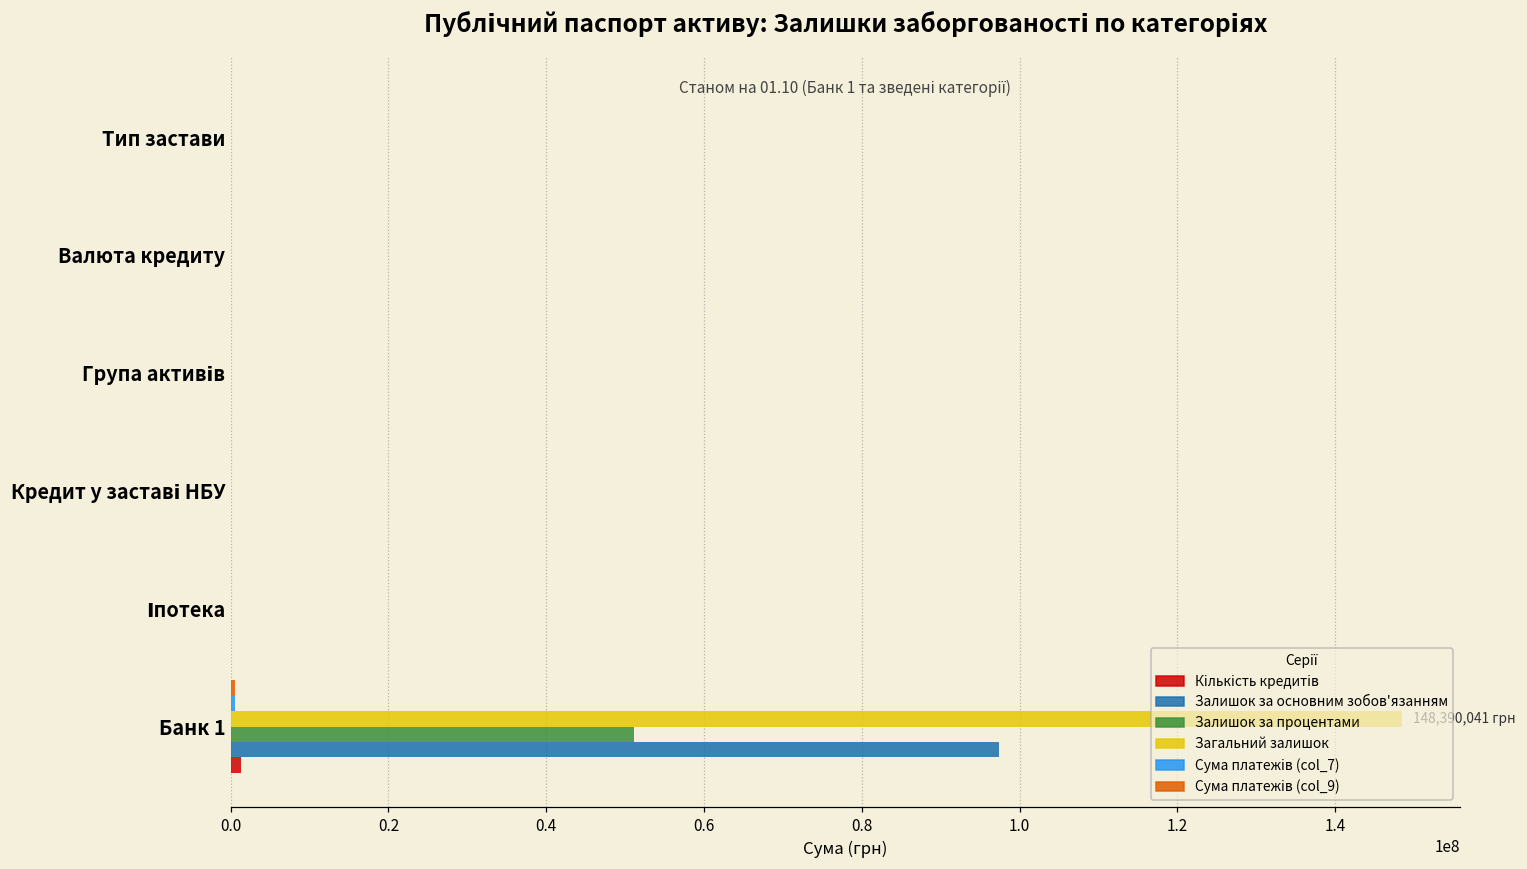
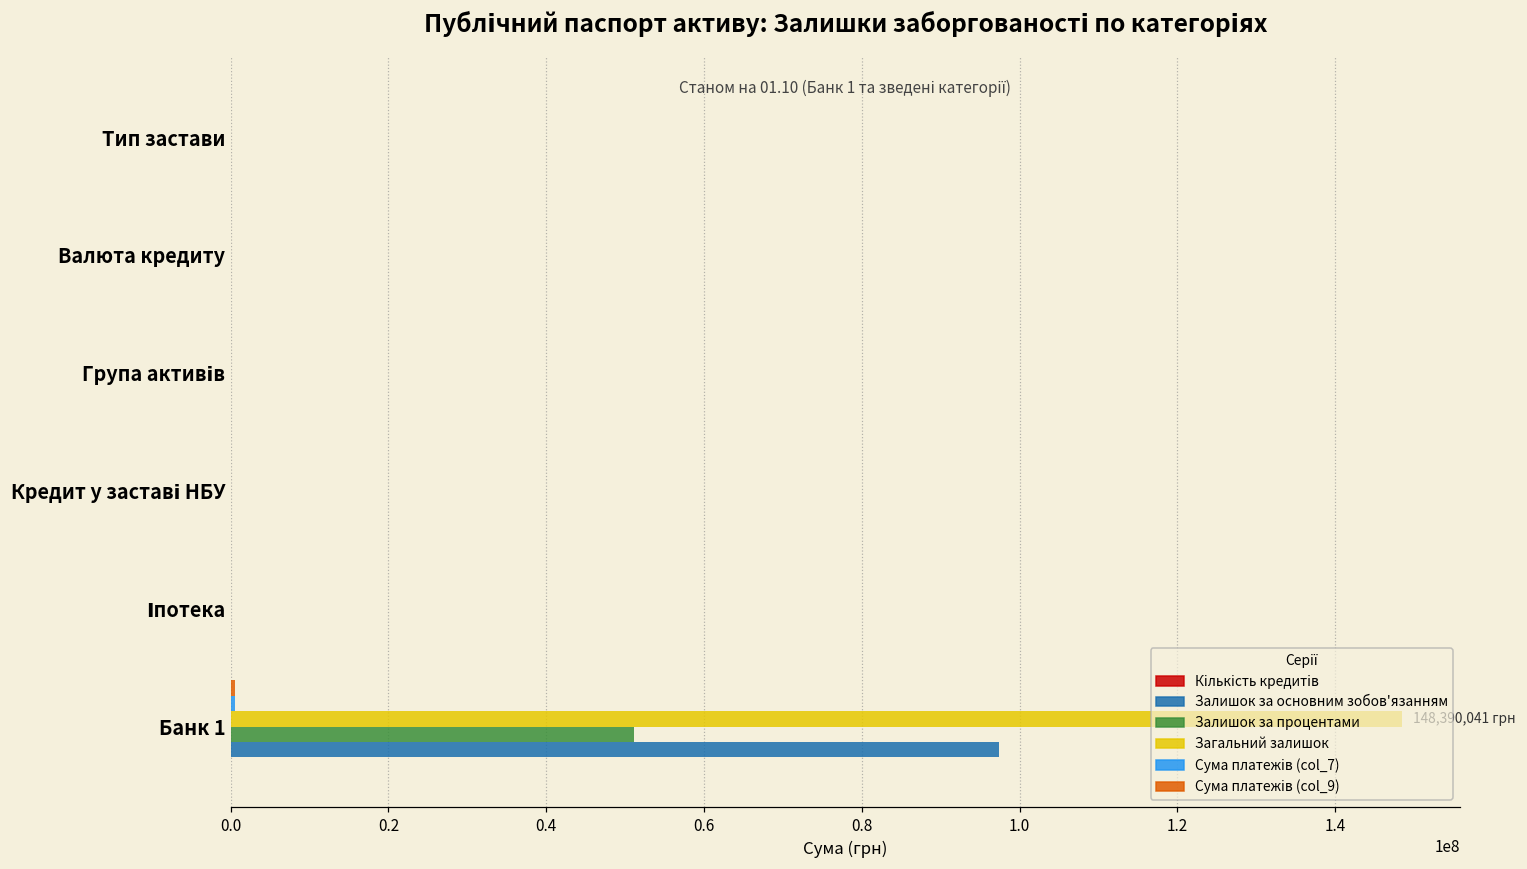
  {
    "Кількість кредитів": {
      "Тип застави": 0,
      "Валюта кредиту": 0,
      "Група активів": 0,
      "Кредит у заставі НБУ": 0,
      "Іпотека": 0,
-     "Банк 1": 1000000
+     "Банк 1": 0
    },
    "Залишок за основним зобов'язанням": {
      "Тип застави": 0,
      "Валюта кредиту": 0,
      "Група активів": 0,
      "Кредит у заставі НБУ": 0,
      "Іпотека": 0,
      "Банк 1": 97000000
    },
    "Залишок за процентами": {
      "Тип застави": 0,
      "Валюта кредиту": 0,
      "Група активів": 0,
      "Кредит у заставі НБУ": 0,
      "Іпотека": 0,
      "Банк 1": 51000000
    },
    "Загальний залишок": {
      "Тип застави": 0,
      "Валюта кредиту": 0,
      "Група активів": 0,
      "Кредит у заставі НБУ": 0,
      "Іпотека": 0
    },
    "Сума платежів (col_7)": {
      "Тип застави": 0,
      "Валюта кредиту": 0,
      "Група активів": 0,
      "Кредит у заставі НБУ": 0,
      "Іпотека": 0,
      "Банк 1": 1000000
    },
    "Сума платежів (col_9)": {
      "Тип застави": 0,
      "Валюта кредиту": 0,
      "Група активів": 0,
      "Кредит у заставі НБУ": 0,
      "Іпотека": 0,
      "Банк 1": 1000000
    }
  }
